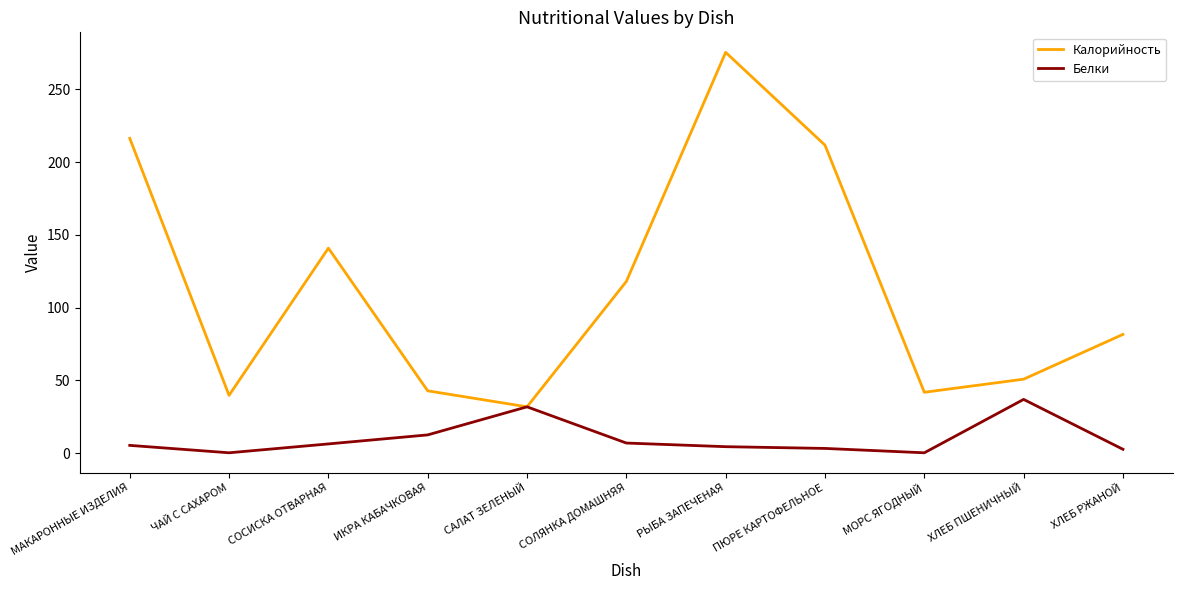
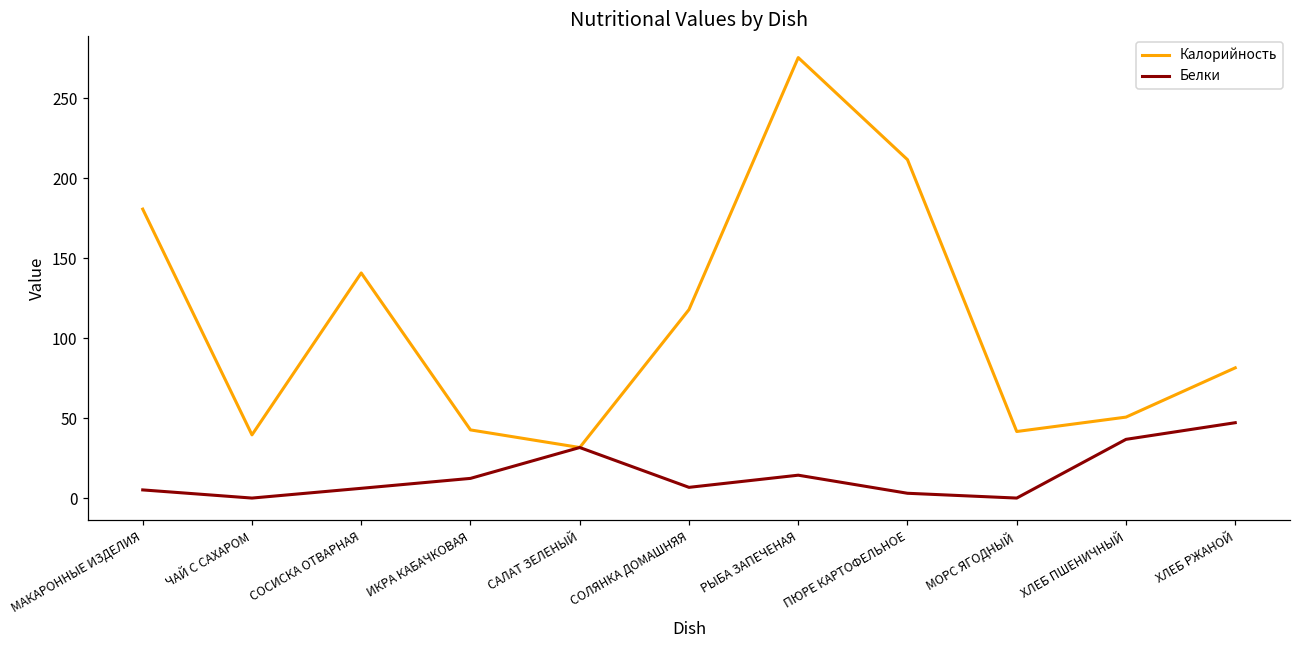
  {
    "Калорийность": {
-     "МАКАРОННЫЕ ИЗДЕЛИЯ": 216,
+     "МАКАРОННЫЕ ИЗДЕЛИЯ": 181,
      "ЧАЙ С САХАРОМ": 40,
      "СОСИСКА ОТВАРНАЯ": 141,
      "ИКРА КАБАЧКОВАЯ": 43,
      "СОЛЯНКА ДОМАШНЯЯ": 118,
      "РЫБА ЗАПЕЧЕНАЯ": 276,
      "ПЮРЕ КАРТОФЕЛЬНОЕ": 212,
      "МОРС ЯГОДНЫЙ": 42,
      "ХЛЕБ ПШЕНИЧНЫЙ": 51,
      "ХЛЕБ РЖАНОЙ": 82
    },
    "Белки": {
      "МАКАРОННЫЕ ИЗДЕЛИЯ": 5,
      "ЧАЙ С САХАРОМ": 0,
      "СОСИСКА ОТВАРНАЯ": 6,
      "ИКРА КАБАЧКОВАЯ": 13,
      "СОЛЯНКА ДОМАШНЯЯ": 7,
-     "РЫБА ЗАПЕЧЕНАЯ": 4,
+     "РЫБА ЗАПЕЧЕНАЯ": 15,
      "ПЮРЕ КАРТОФЕЛЬНОЕ": 3,
      "МОРС ЯГОДНЫЙ": 0,
      "ХЛЕБ ПШЕНИЧНЫЙ": 37,
-     "ХЛЕБ РЖАНОЙ": 3
+     "ХЛЕБ РЖАНОЙ": 47
    }
  }
